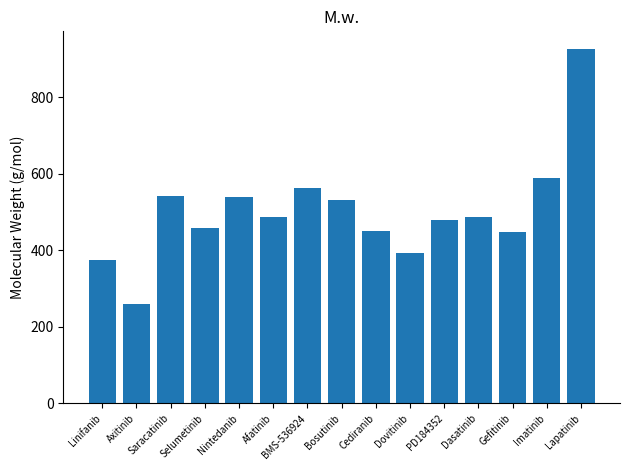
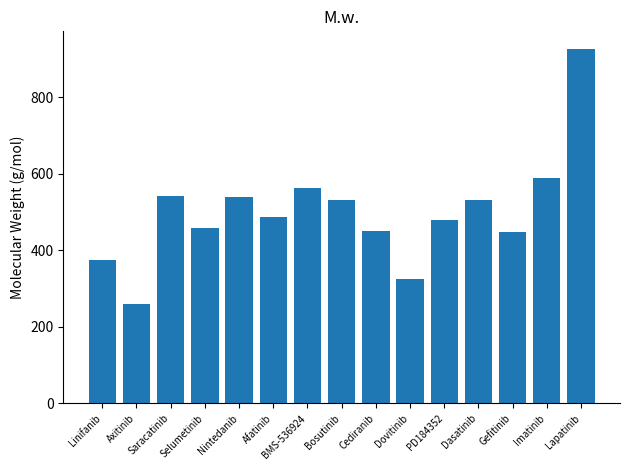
  {
    "Linifanib": 380,
    "Axitinib": 260,
    "Saracatinib": 540,
    "Selumetinib": 460,
    "Nintedanib": 540,
    "Afatinib": 490,
    "BMS-536924": 560,
    "Bosutinib": 530,
    "Cediranib": 450,
-   "Dovitinib": 390,
+   "Dovitinib": 320,
    "PD184352": 480,
-   "Dasatinib": 490,
+   "Dasatinib": 530,
    "Gefitinib": 450,
    "Imatinib": 590,
    "Lapatinib": 930
  }
